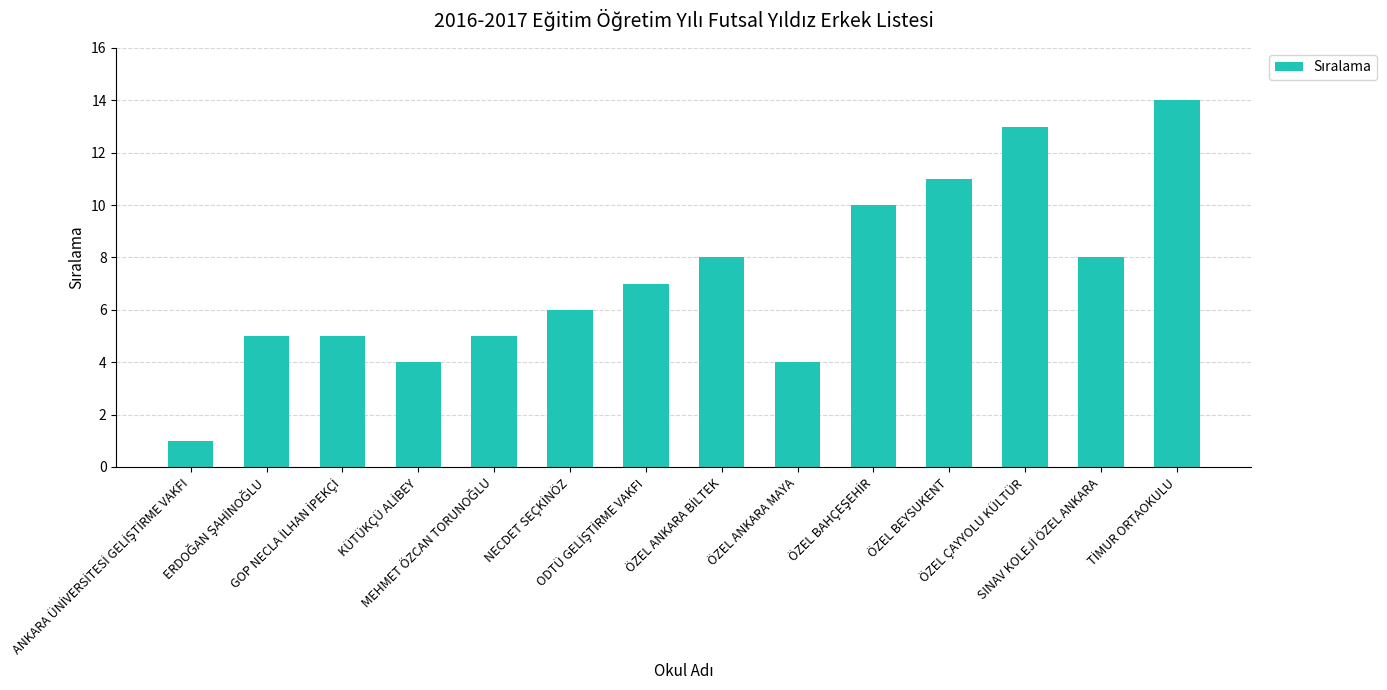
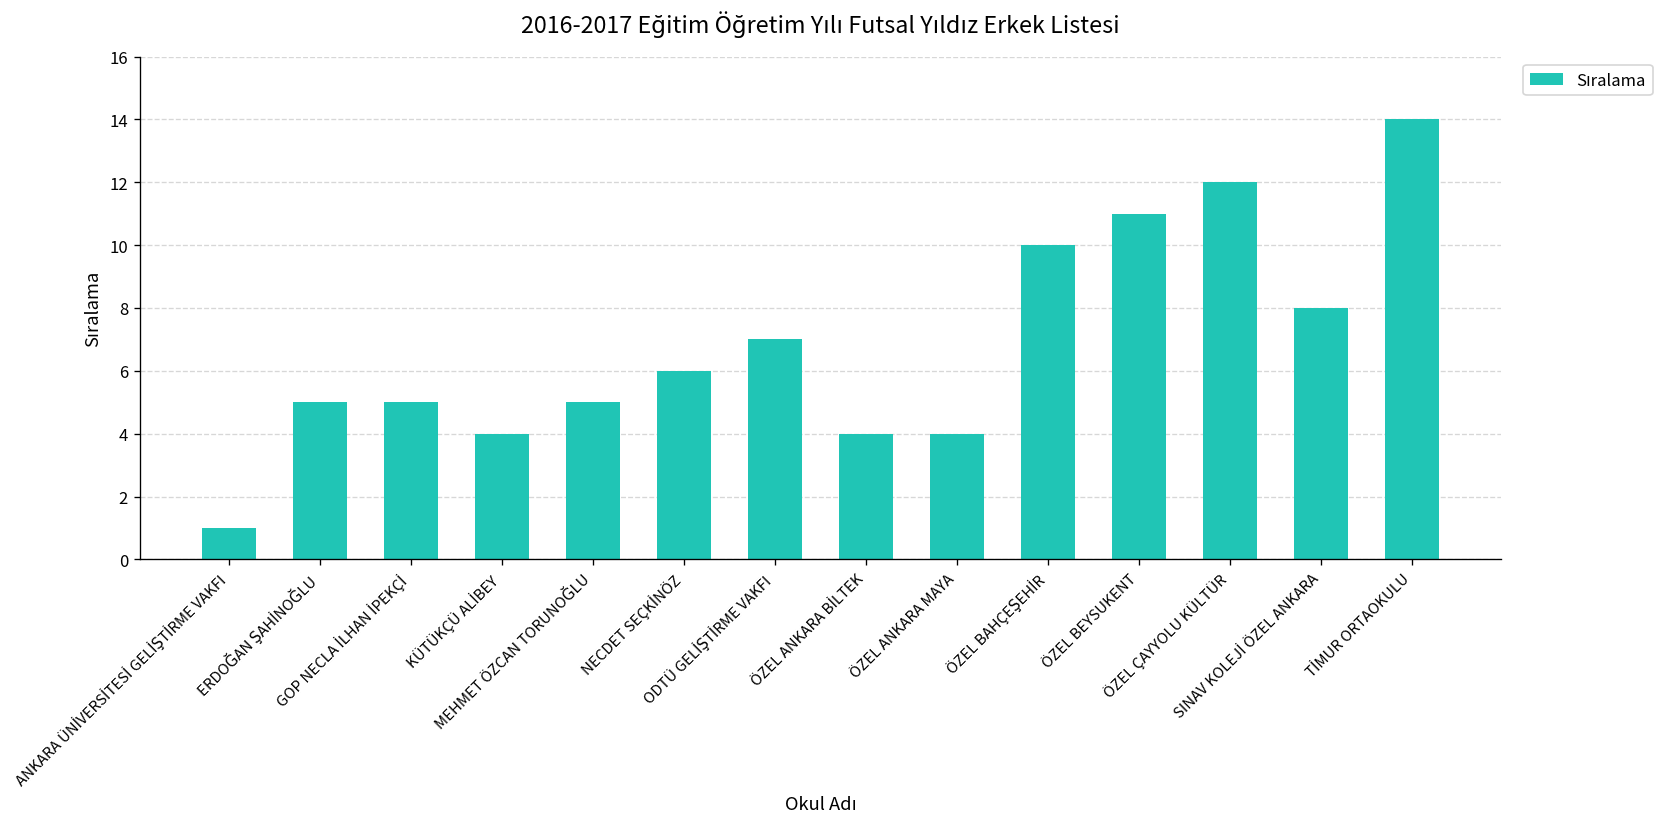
  {
    "ANKARA ÜNİVERSİTESİ GELİŞTİRME VAKFI": 1,
    "ERDOĞAN ŞAHİNOĞLU": 5,
    "GOP NECLA İLHAN İPEKÇİ": 5,
    "KÜTÜKÇÜ ALİBEY": 4,
    "MEHMET ÖZCAN TORUNOĞLU": 5,
    "NECDET SEÇKİNÖZ": 6,
    "ODTÜ GELİŞTİRME VAKFI": 7,
-   "ÖZEL ANKARA BİLTEK": 8,
+   "ÖZEL ANKARA BİLTEK": 4,
    "ÖZEL ANKARA MAYA": 4,
    "ÖZEL BAHÇEŞEHİR": 10,
    "ÖZEL BEYSUKENT": 11,
-   "ÖZEL ÇAYYOLU KÜLTÜR": 13,
+   "ÖZEL ÇAYYOLU KÜLTÜR": 12,
    "SINAV KOLEJİ ÖZEL ANKARA": 8,
    "TİMUR ORTAOKULU": 14
  }
